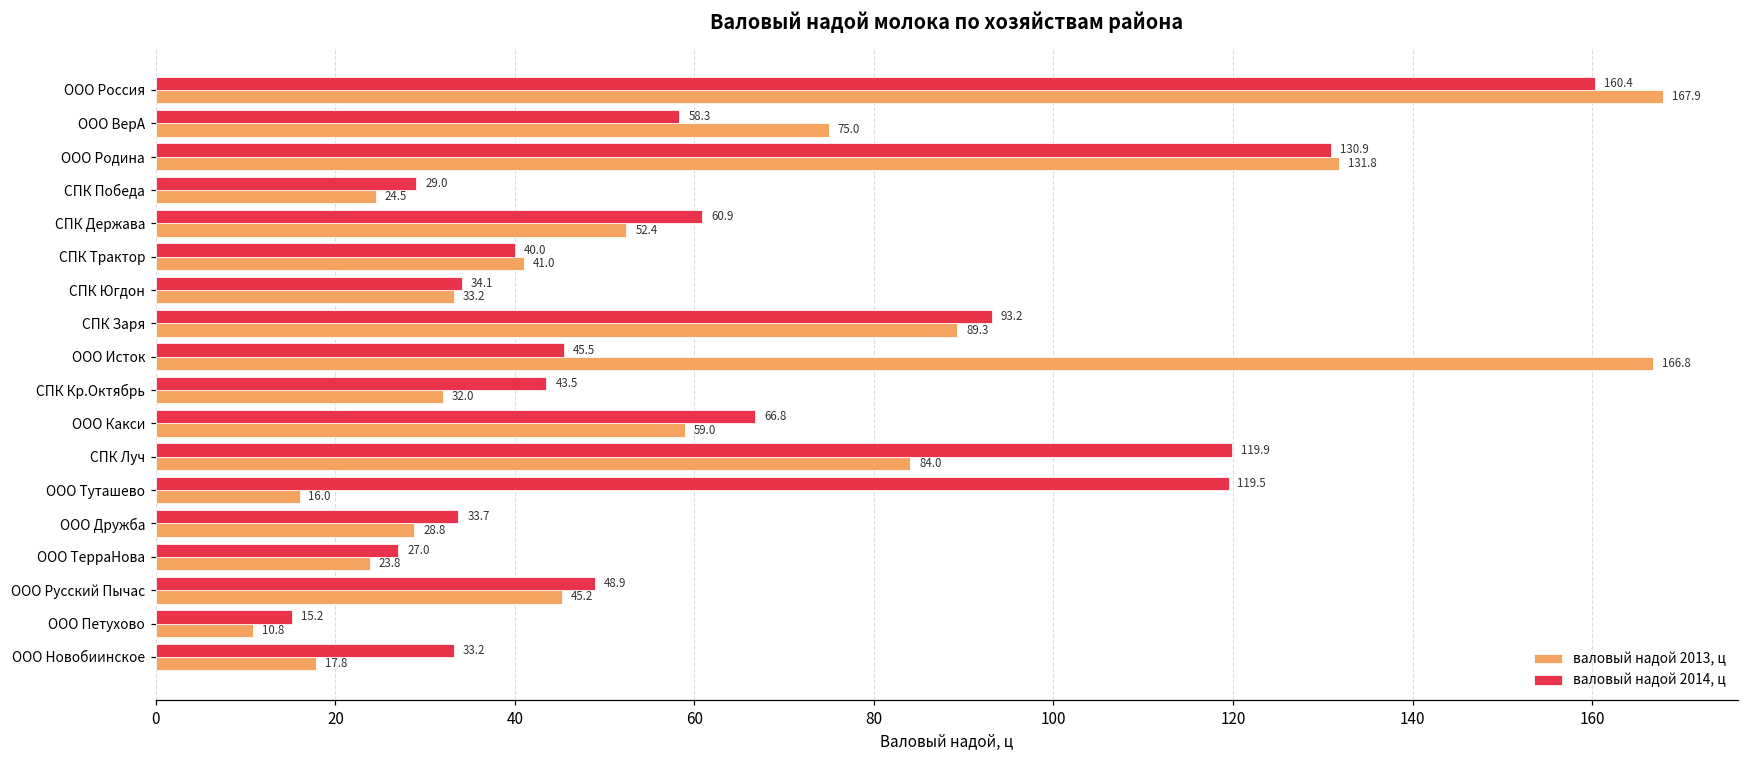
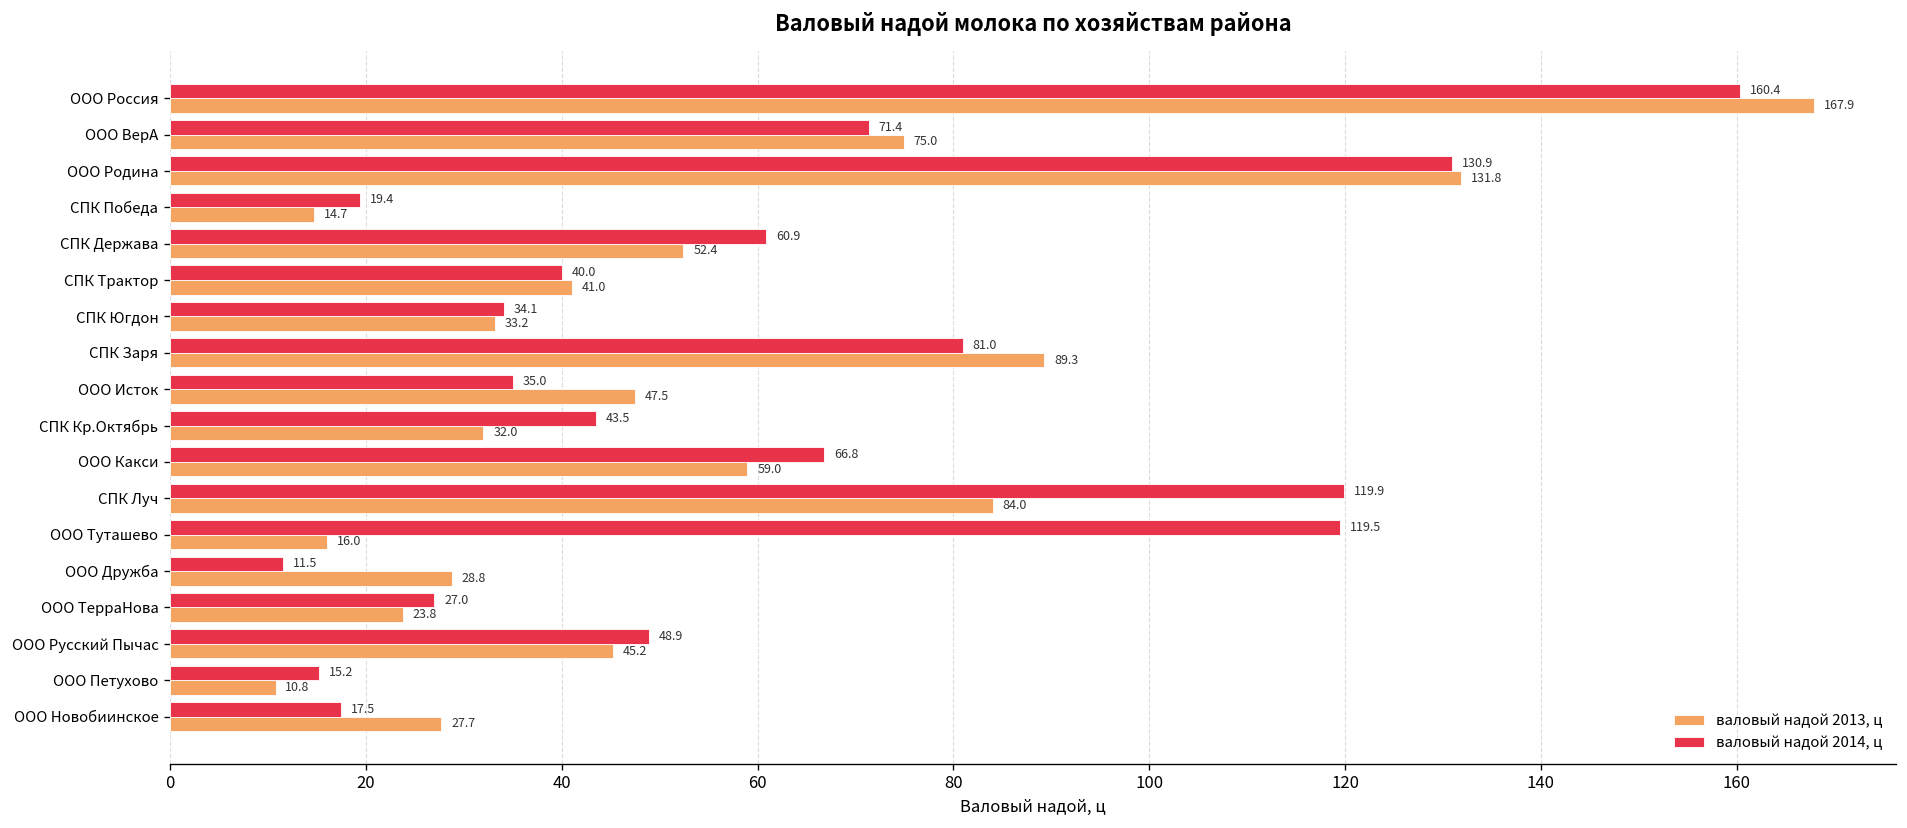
  {
    "валовый надой 2013, ц": {
      "ООО Россия": 167.9,
      "ООО ВерА": 75.0,
      "ООО Родина": 131.8,
-     "СПК Победа": 24.5,
+     "СПК Победа": 14.7,
      "СПК Держава": 52.4,
      "СПК Трактор": 41.0,
      "СПК Югдон": 33.2,
      "СПК Заря": 89.3,
-     "ООО Исток": 166.8,
+     "ООО Исток": 47.5,
      "СПК Кр.Октябрь": 32.0,
      "ООО Какси": 59.0,
      "СПК Луч": 84.0,
      "ООО Туташево": 16.0,
      "ООО Дружба": 28.8,
      "ООО ТерраНова": 23.8,
      "ООО Русский Пычас": 45.2,
      "ООО Петухово": 10.8,
-     "ООО Новобиинское": 17.8
+     "ООО Новобиинское": 27.7
    },
    "валовый надой 2014, ц": {
      "ООО Россия": 160.4,
-     "ООО ВерА": 58.3,
+     "ООО ВерА": 71.4,
      "ООО Родина": 130.9,
-     "СПК Победа": 29.0,
+     "СПК Победа": 19.4,
      "СПК Держава": 60.9,
      "СПК Трактор": 40.0,
      "СПК Югдон": 34.1,
-     "СПК Заря": 93.2,
-     "ООО Исток": 45.5,
+     "СПК Заря": 81.0,
+     "ООО Исток": 35.0,
      "СПК Кр.Октябрь": 43.5,
      "ООО Какси": 66.8,
      "СПК Луч": 119.9,
      "ООО Туташево": 119.5,
-     "ООО Дружба": 33.7,
+     "ООО Дружба": 11.5,
      "ООО ТерраНова": 27.0,
      "ООО Русский Пычас": 48.9,
      "ООО Петухово": 15.2,
-     "ООО Новобиинское": 33.2
+     "ООО Новобиинское": 17.5
    }
  }
